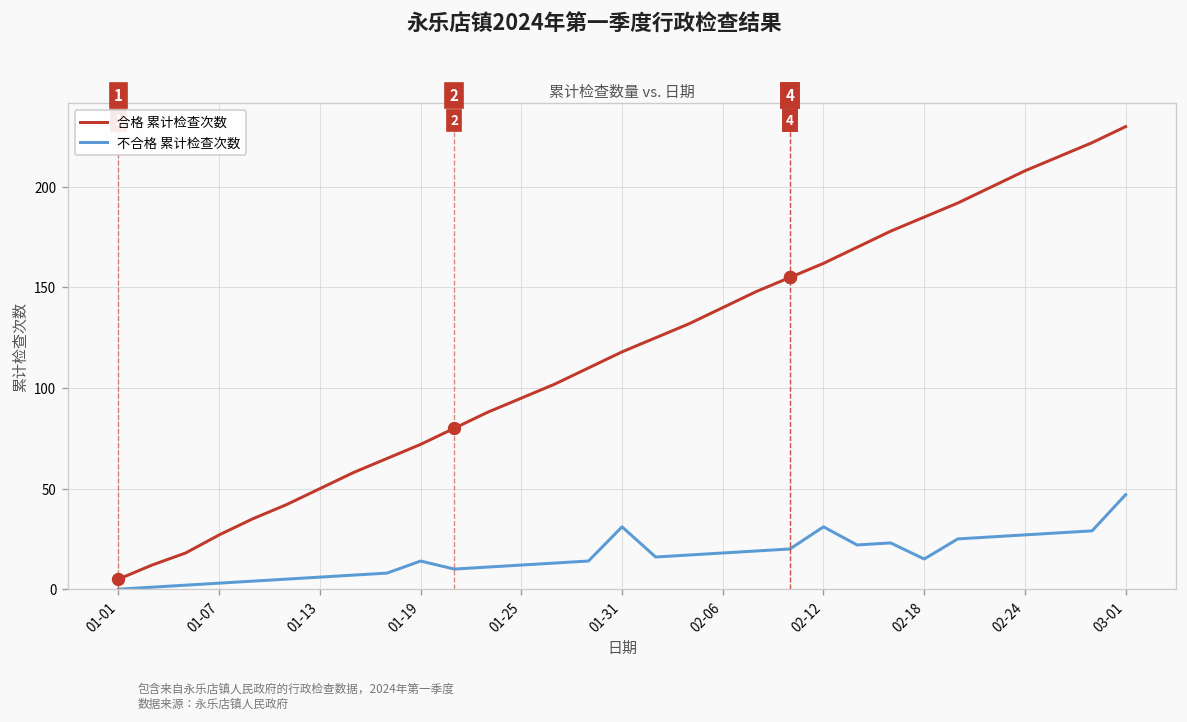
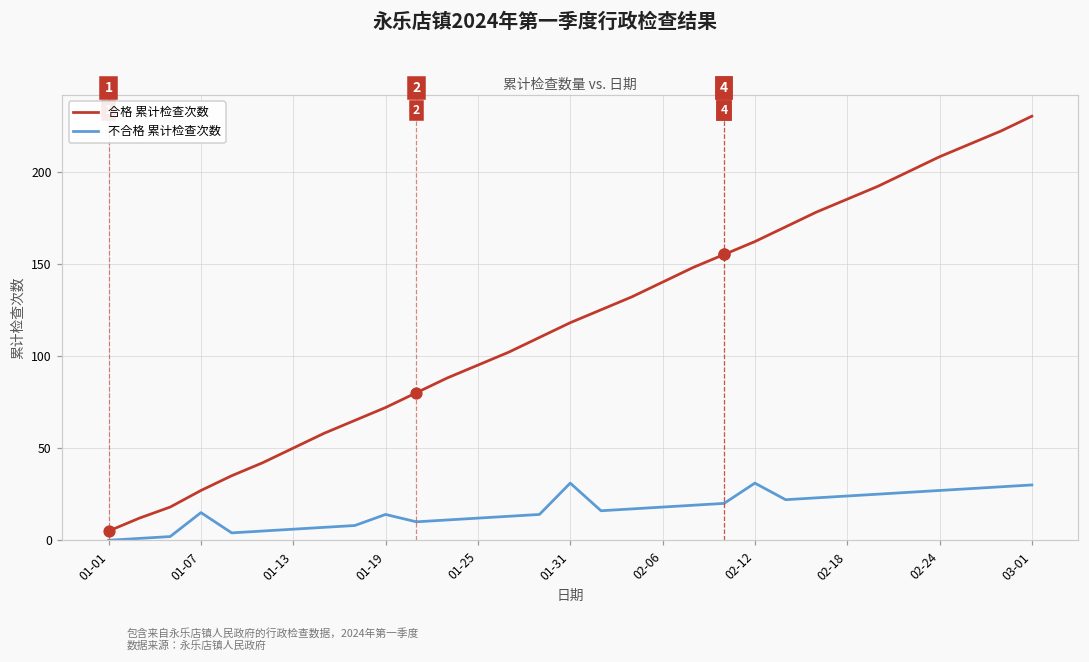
  {
    "不合格 累计检查次数": {
      "01-01": 0,
-     "01-07": 3,
+     "01-07": 15,
      "01-13": 6,
      "01-19": 14,
      "01-25": 12,
      "01-31": 31,
      "02-06": 18,
      "02-12": 31,
-     "02-18": 15,
+     "02-18": 24,
      "02-24": 27,
-     "03-01": 47
+     "03-01": 30
    }
  }
